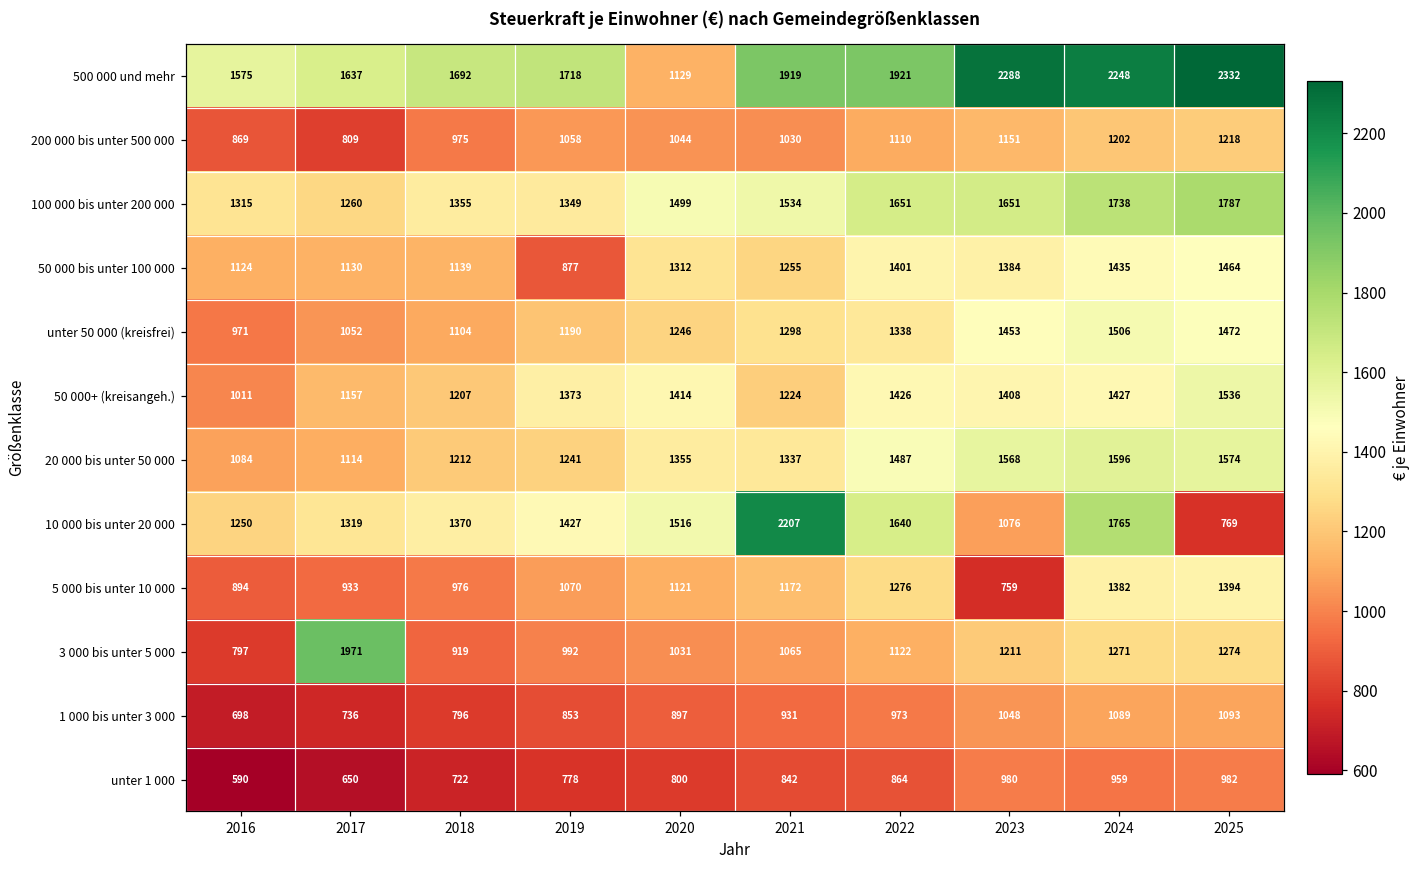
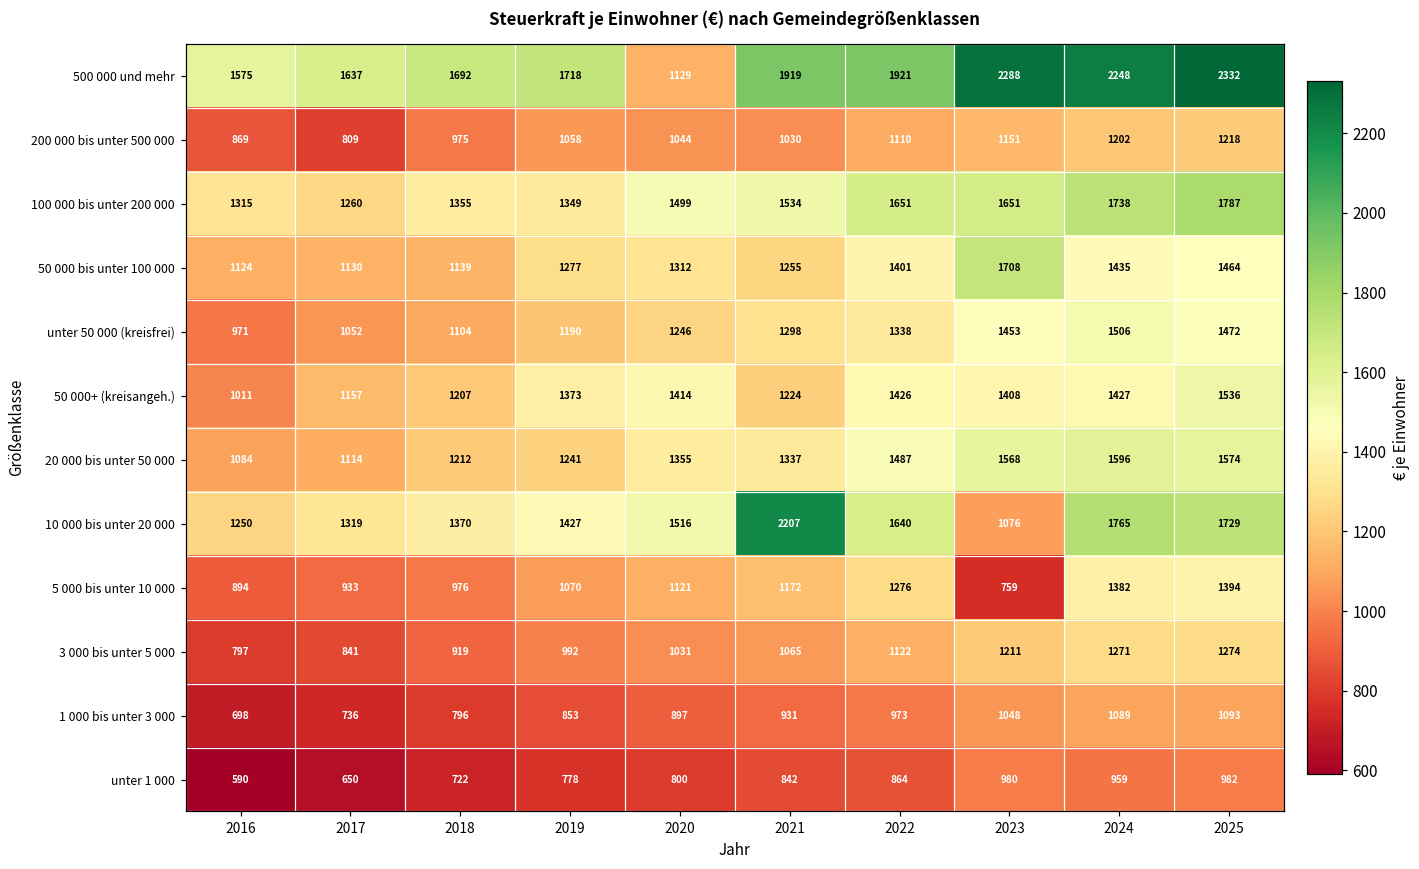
  {
    "500 000 und mehr": {
      "2016": 1575,
      "2017": 1637,
      "2018": 1692,
      "2019": 1718,
      "2020": 1129,
      "2021": 1919,
      "2022": 1921,
      "2023": 2288,
      "2024": 2248,
      "2025": 2332
    },
    "200 000 bis unter 500 000": {
      "2016": 869,
      "2017": 809,
      "2018": 975,
      "2019": 1058,
      "2020": 1044,
      "2021": 1030,
      "2022": 1110,
      "2023": 1151,
      "2024": 1202,
      "2025": 1218
    },
    "100 000 bis unter 200 000": {
      "2016": 1315,
      "2017": 1260,
      "2018": 1355,
      "2019": 1349,
      "2020": 1499,
      "2021": 1534,
      "2022": 1651,
      "2023": 1651,
      "2024": 1738,
      "2025": 1787
    },
    "50 000 bis unter 100 000": {
      "2016": 1124,
      "2017": 1130,
      "2018": 1139,
-     "2019": 877,
+     "2019": 1277,
      "2020": 1312,
      "2021": 1255,
      "2022": 1401,
-     "2023": 1384,
+     "2023": 1708,
      "2024": 1435,
      "2025": 1464
    },
    "unter 50 000 (kreisfrei)": {
      "2016": 971,
      "2017": 1052,
      "2018": 1104,
      "2019": 1190,
      "2020": 1246,
      "2021": 1298,
      "2022": 1338,
      "2023": 1453,
      "2024": 1506,
      "2025": 1472
    },
    "50 000+ (kreisangeh.)": {
      "2016": 1011,
      "2017": 1157,
      "2018": 1207,
      "2019": 1373,
      "2020": 1414,
      "2021": 1224,
      "2022": 1426,
      "2023": 1408,
      "2024": 1427,
      "2025": 1536
    },
    "20 000 bis unter 50 000": {
      "2016": 1084,
      "2017": 1114,
      "2018": 1212,
      "2019": 1241,
      "2020": 1355,
      "2021": 1337,
      "2022": 1487,
      "2023": 1568,
      "2024": 1596,
      "2025": 1574
    },
    "10 000 bis unter 20 000": {
      "2016": 1250,
      "2017": 1319,
      "2018": 1370,
      "2019": 1427,
      "2020": 1516,
      "2021": 2207,
      "2022": 1640,
      "2023": 1076,
      "2024": 1765,
-     "2025": 769
+     "2025": 1729
    },
    "5 000 bis unter 10 000": {
      "2016": 894,
      "2017": 933,
      "2018": 976,
      "2019": 1070,
      "2020": 1121,
      "2021": 1172,
      "2022": 1276,
      "2023": 759,
      "2024": 1382,
      "2025": 1394
    },
    "3 000 bis unter 5 000": {
      "2016": 797,
-     "2017": 1971,
+     "2017": 841,
      "2018": 919,
      "2019": 992,
      "2020": 1031,
      "2021": 1065,
      "2022": 1122,
      "2023": 1211,
      "2024": 1271,
      "2025": 1274
    },
    "1 000 bis unter 3 000": {
      "2016": 698,
      "2017": 736,
      "2018": 796,
      "2019": 853,
      "2020": 897,
      "2021": 931,
      "2022": 973,
      "2023": 1048,
      "2024": 1089,
      "2025": 1093
    },
    "unter 1 000": {
      "2016": 590,
      "2017": 650,
      "2018": 722,
      "2019": 778,
      "2020": 800,
      "2021": 842,
      "2022": 864,
      "2023": 980,
      "2024": 959,
      "2025": 982
    }
  }
